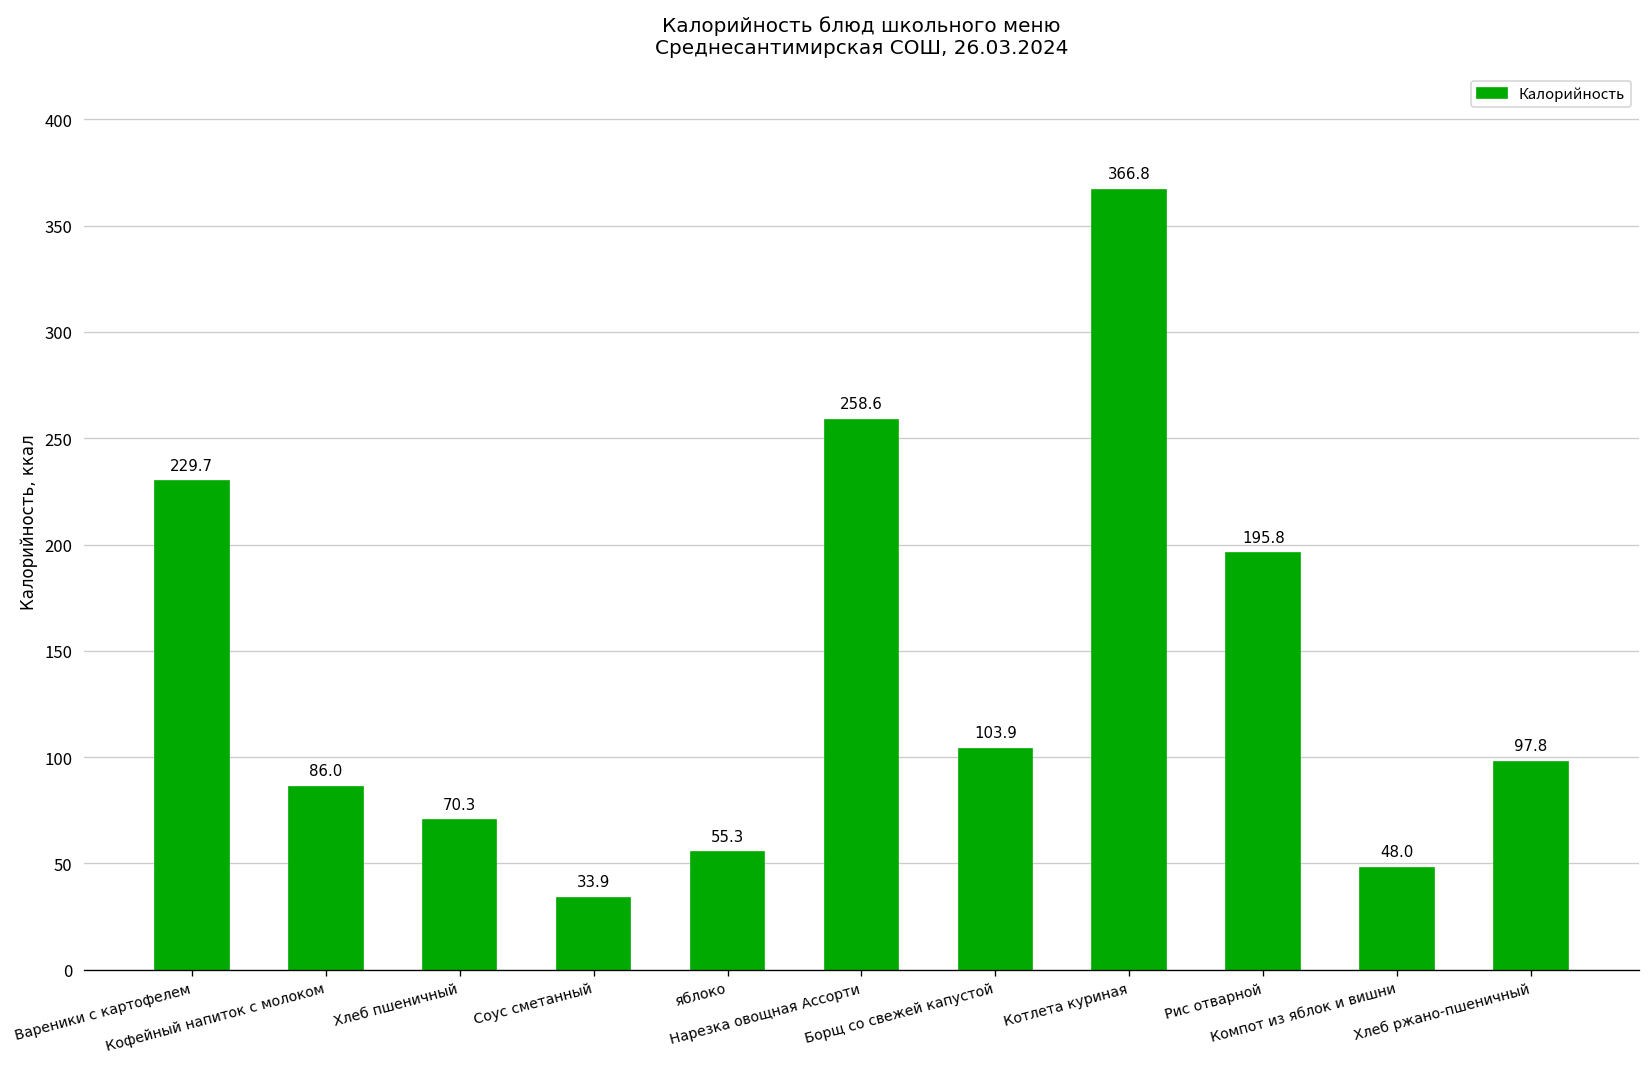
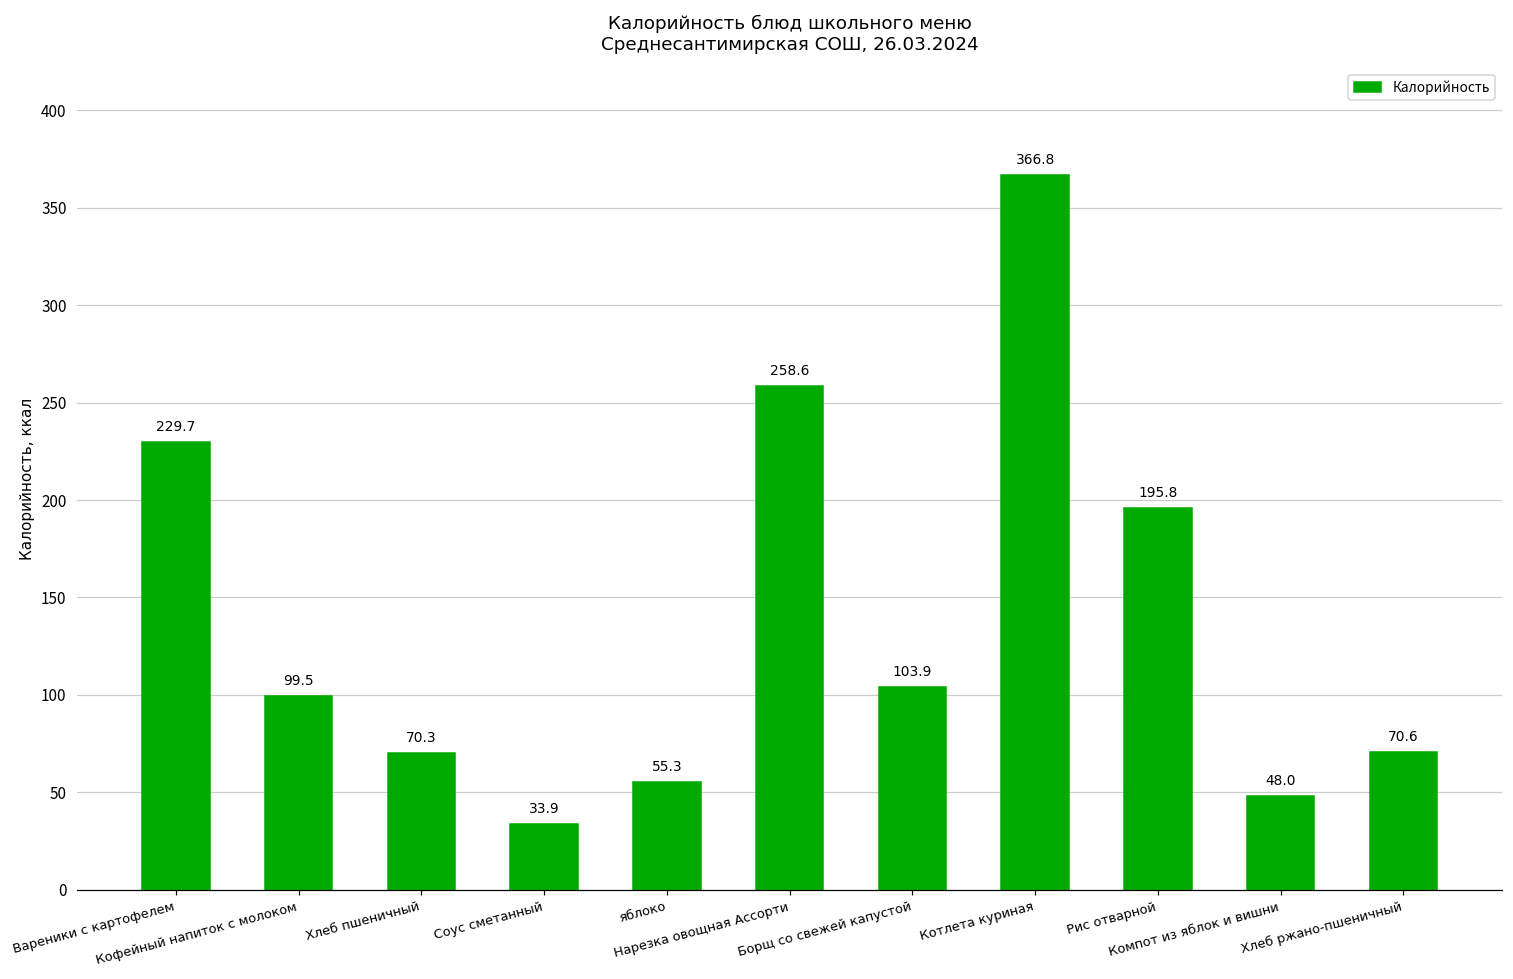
  {
    "Вареники с картофелем": 229.7,
-   "Кофейный напиток с молоком": 86.0,
+   "Кофейный напиток с молоком": 99.5,
    "Хлеб пшеничный": 70.3,
    "Соус сметанный": 33.9,
    "яблоко": 55.3,
    "Нарезка овощная Ассорти": 258.6,
    "Борщ со свежей капустой": 103.9,
    "Котлета куриная": 366.8,
    "Рис отварной": 195.8,
    "Компот из яблок и вишни": 48.0,
-   "Хлеб ржано-пшеничный": 97.8
+   "Хлеб ржано-пшеничный": 70.6
  }
